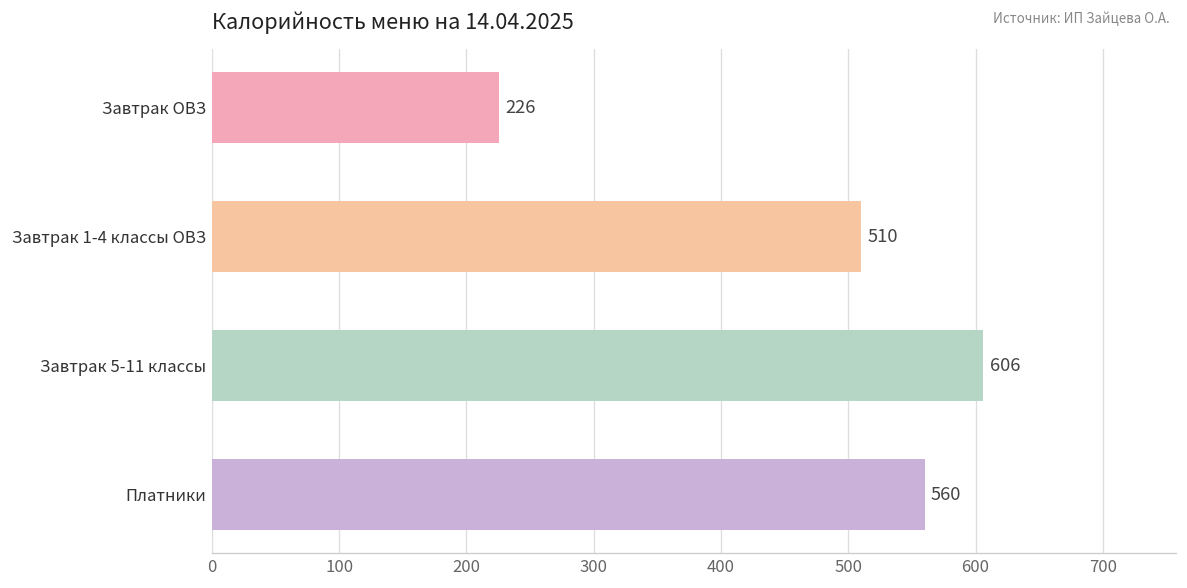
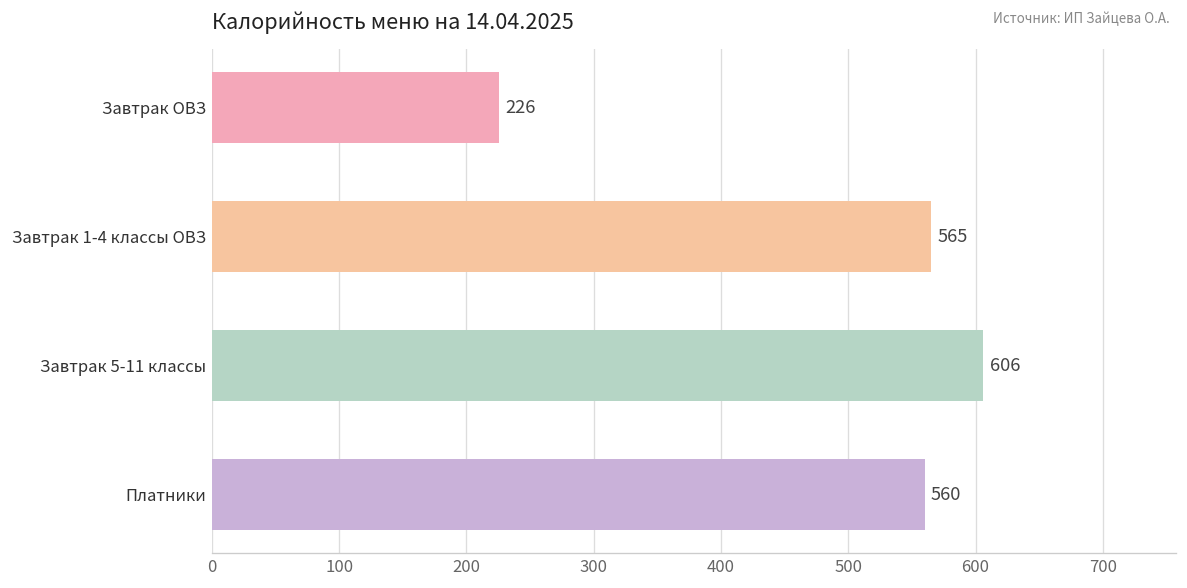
  {
    "Завтрак ОВЗ": 226,
-   "Завтрак 1-4 классы ОВЗ": 510,
+   "Завтрак 1-4 классы ОВЗ": 565,
    "Завтрак 5-11 классы": 606,
    "Платники": 560
  }
